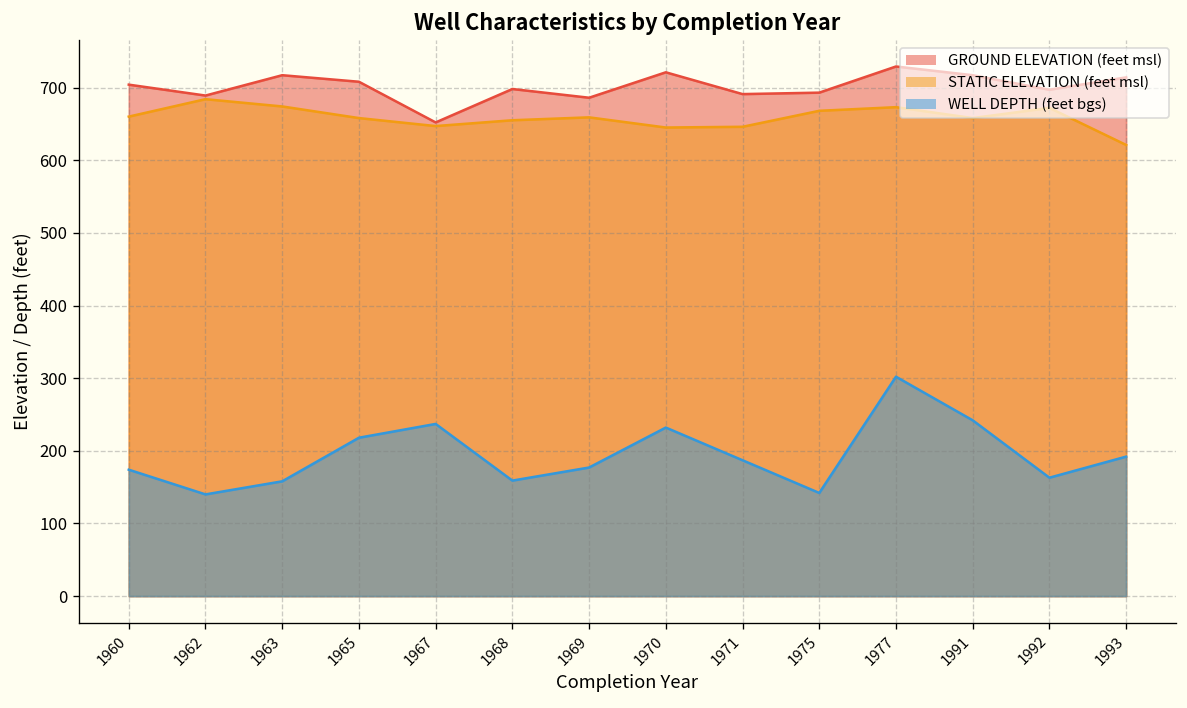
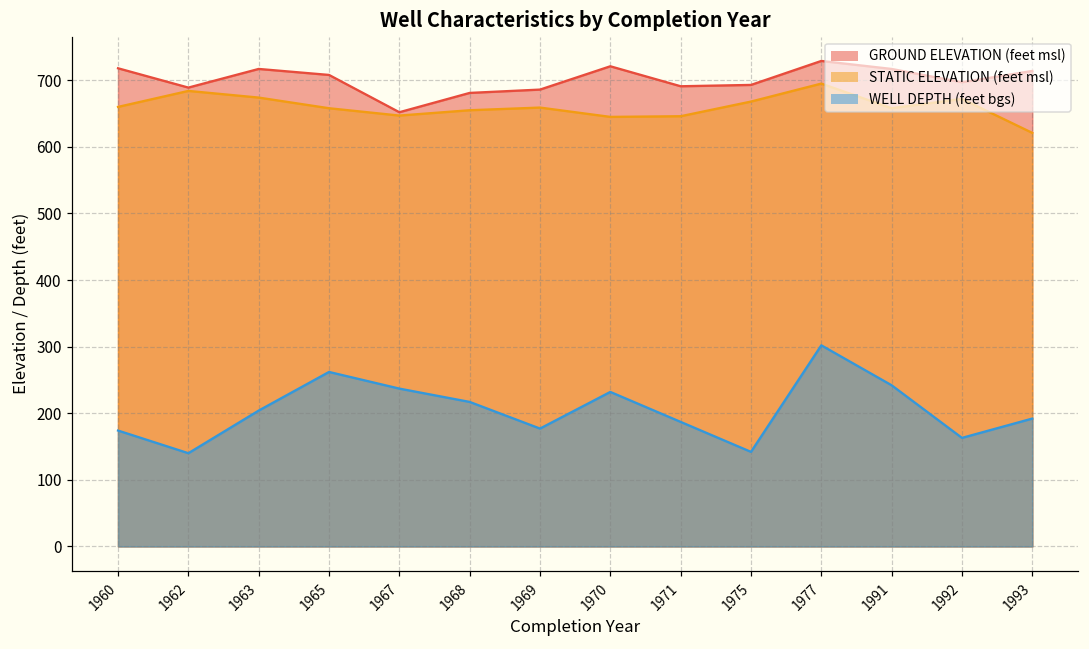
  {
    "GROUND ELEVATION (feet msl)": {
-     "1960": 700,
+     "1960": 720,
      "1962": 690,
      "1963": 720,
      "1965": 710,
      "1967": 650,
-     "1968": 700,
+     "1968": 680,
      "1969": 690,
      "1970": 720,
      "1971": 690,
      "1975": 690,
      "1977": 730
    },
    "STATIC ELEVATION (feet msl)": {
      "1960": 660,
      "1962": 680,
      "1963": 670,
      "1965": 660,
      "1967": 650,
      "1968": 660,
      "1969": 660,
      "1970": 650,
      "1971": 650,
      "1975": 670,
-     "1977": 670,
+     "1977": 700,
      "1993": 620
    },
    "WELL DEPTH (feet bgs)": {
      "1960": 170,
      "1962": 140,
-     "1963": 160,
-     "1965": 220,
+     "1963": 200,
+     "1965": 260,
      "1967": 240,
-     "1968": 160,
+     "1968": 220,
      "1969": 180,
      "1970": 230,
      "1971": 190,
      "1975": 140,
      "1977": 300,
      "1991": 240,
      "1992": 160,
      "1993": 190
    }
  }
